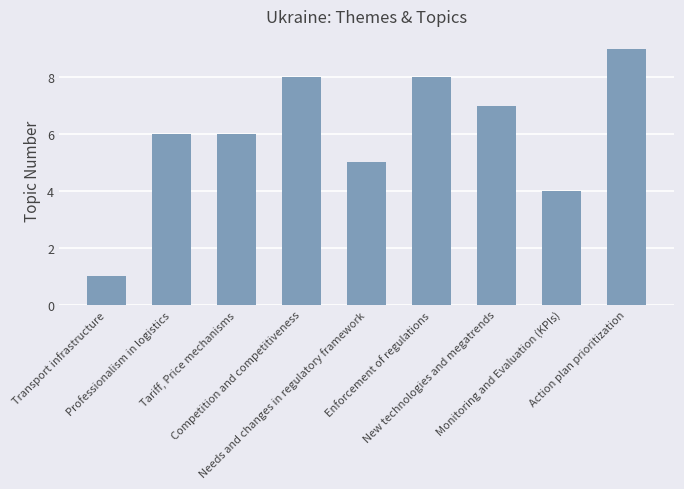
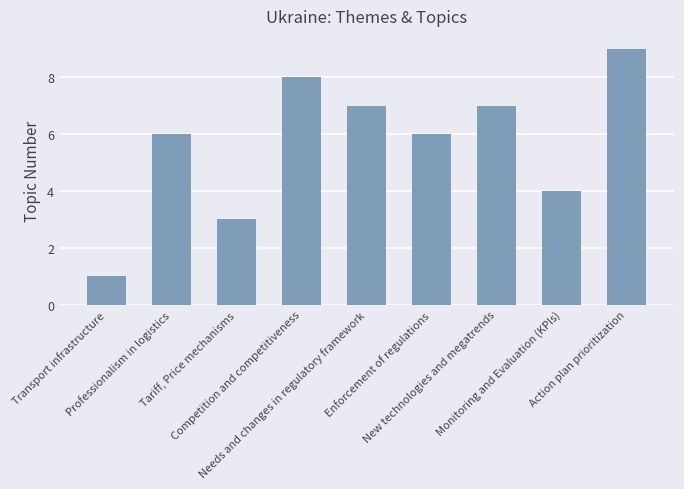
  {
    "Transport infrastructure": 1,
    "Professionalism in logistics": 6,
-   "Tariff, Price mechanisms": 6,
+   "Tariff, Price mechanisms": 3,
    "Competition and competitiveness": 8,
-   "Needs and changes in regulatory framework": 5,
-   "Enforcement of regulations": 8,
+   "Needs and changes in regulatory framework": 7,
+   "Enforcement of regulations": 6,
    "New technologies and megatrends": 7,
    "Monitoring and Evaluation (KPIs)": 4,
    "Action plan prioritization": 9
  }
